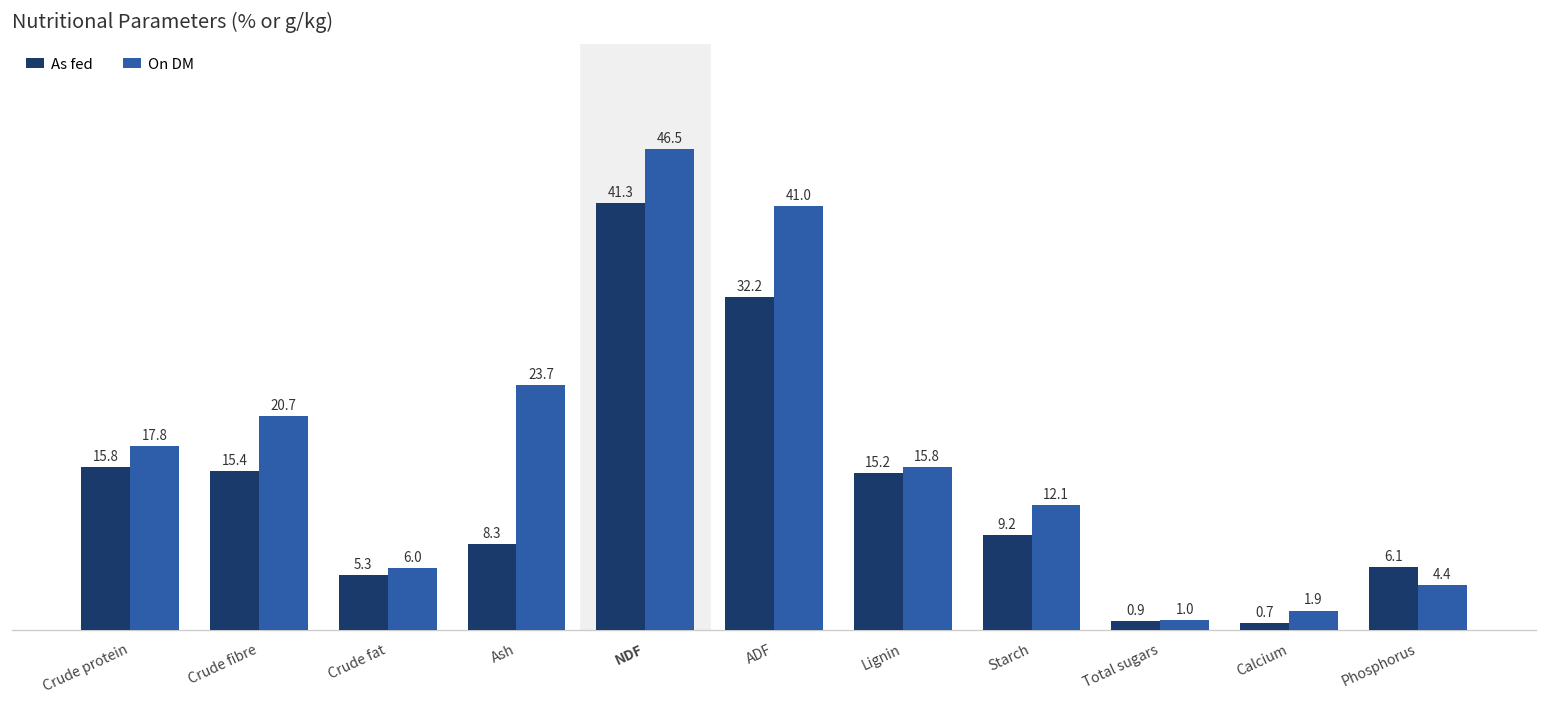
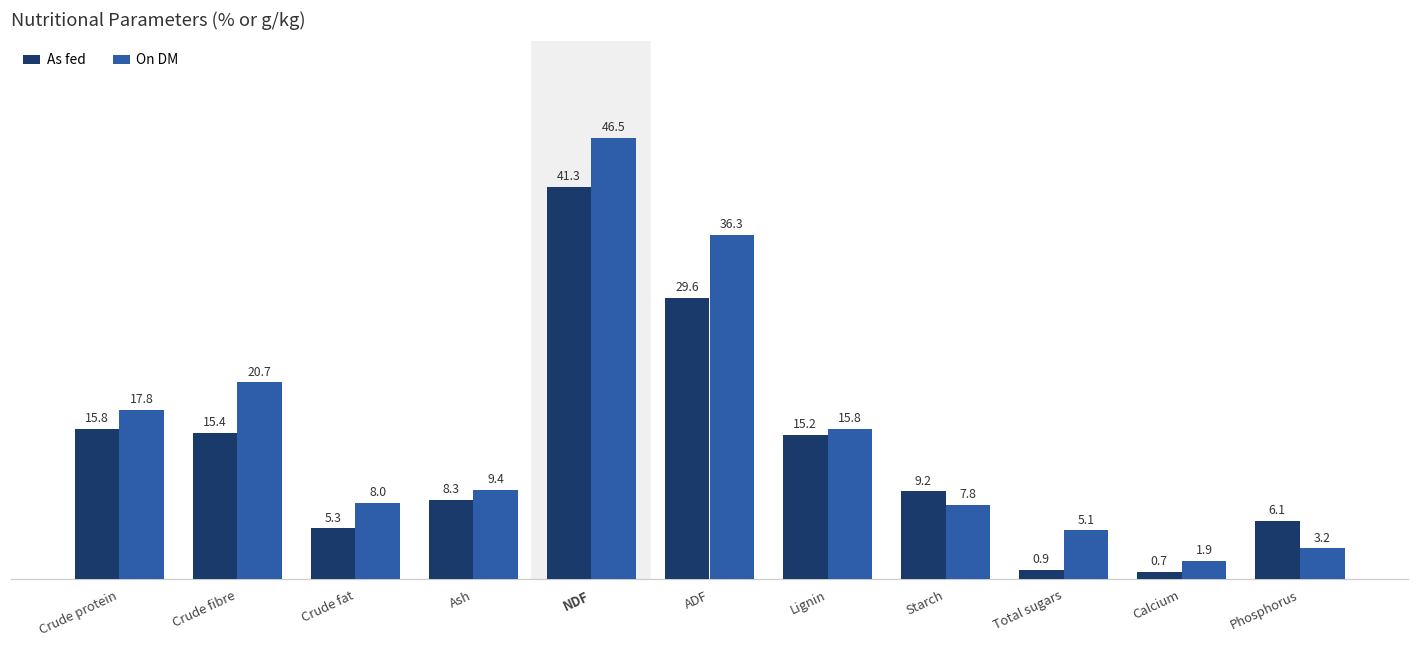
  {
    "As fed": {
      "Crude protein": 15.8,
      "Crude fibre": 15.4,
      "Crude fat": 5.3,
      "Ash": 8.3,
      "NDF": 41.3,
-     "ADF": 32.2,
+     "ADF": 29.6,
      "Lignin": 15.2,
      "Starch": 9.2,
      "Total sugars": 0.9,
      "Calcium": 0.7,
      "Phosphorus": 6.1
    },
    "On DM": {
      "Crude protein": 17.8,
      "Crude fibre": 20.7,
-     "Crude fat": 6.0,
-     "Ash": 23.7,
+     "Crude fat": 8.0,
+     "Ash": 9.4,
      "NDF": 46.5,
-     "ADF": 41.0,
+     "ADF": 36.3,
      "Lignin": 15.8,
-     "Starch": 12.1,
-     "Total sugars": 1.0,
+     "Starch": 7.8,
+     "Total sugars": 5.1,
      "Calcium": 1.9,
-     "Phosphorus": 4.4
+     "Phosphorus": 3.2
    }
  }
